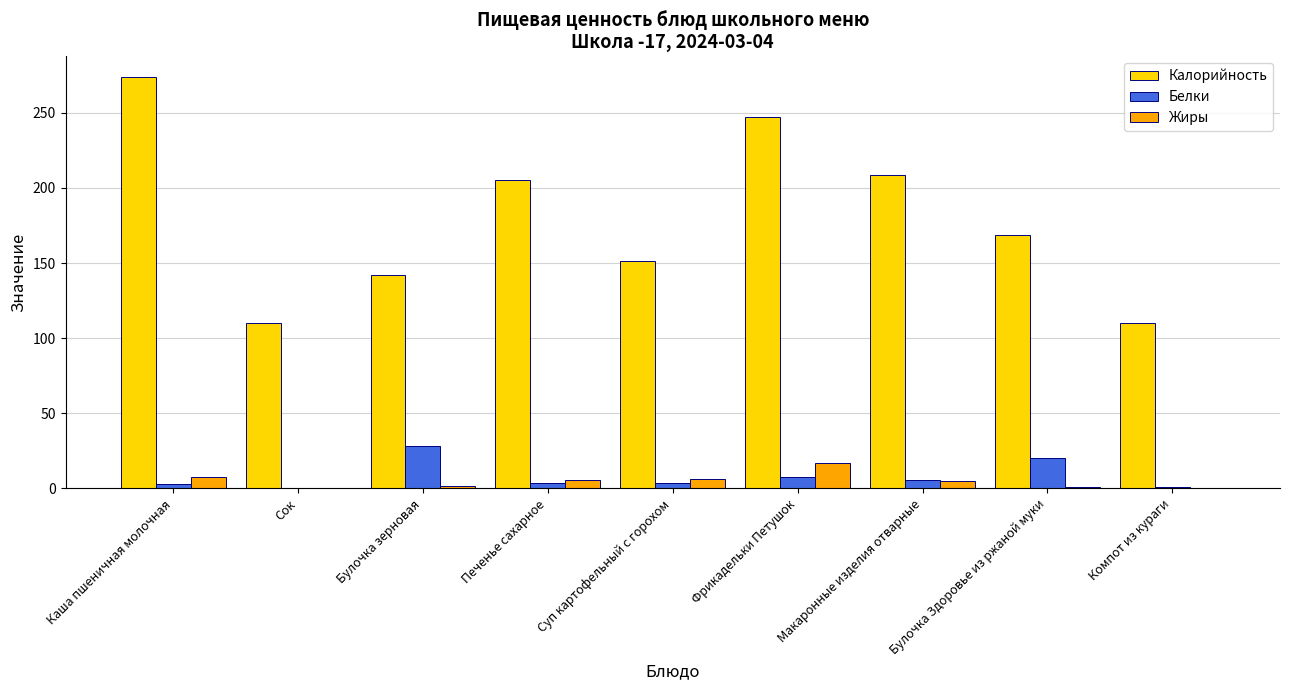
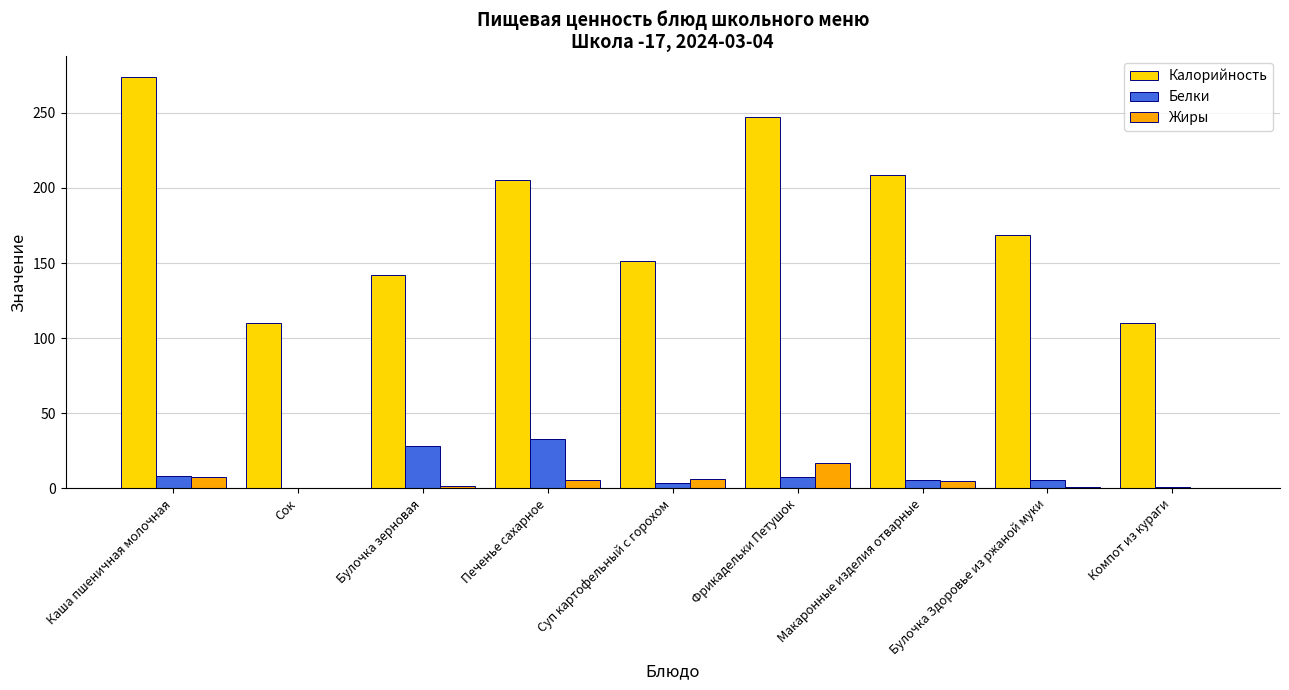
  {
    "Белки": {
-     "Каша пшеничная молочная": 3,
+     "Каша пшеничная молочная": 8,
      "Сок": 0,
      "Булочка зерновая": 28,
-     "Печенье сахарное": 4,
+     "Печенье сахарное": 33,
      "Суп картофельный с горохом": 3,
      "Фрикадельки Петушок": 8,
      "Макаронные изделия отварные": 6,
-     "Булочка Здоровье из ржаной муки": 20
+     "Булочка Здоровье из ржаной муки": 5
    }
  }
